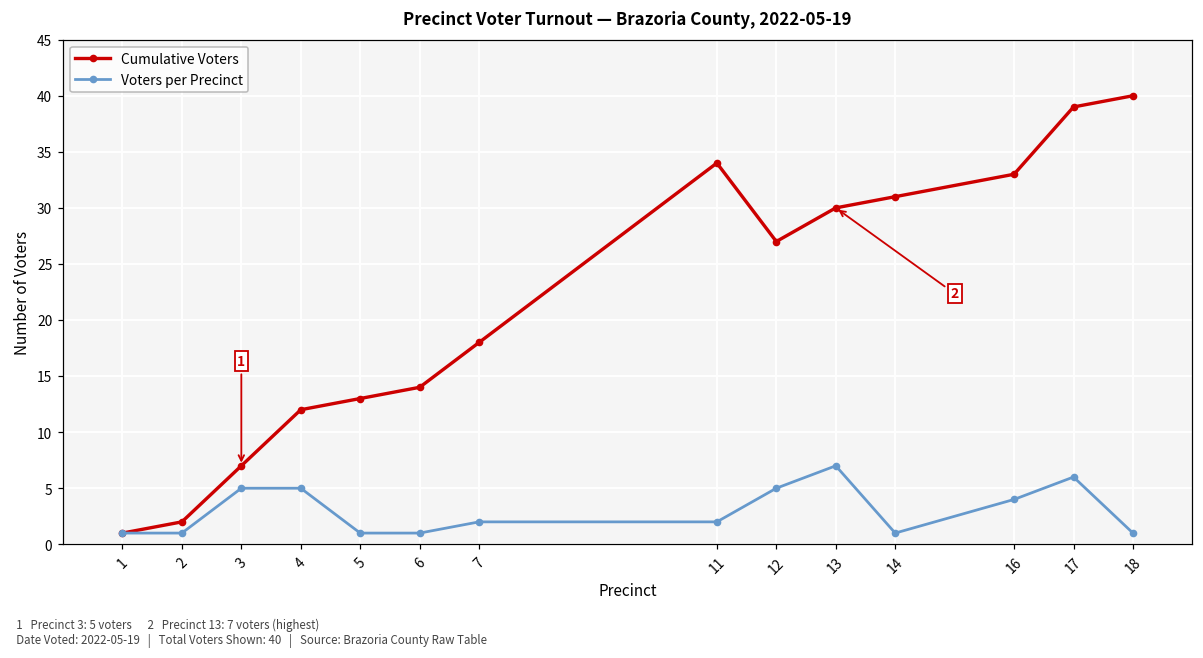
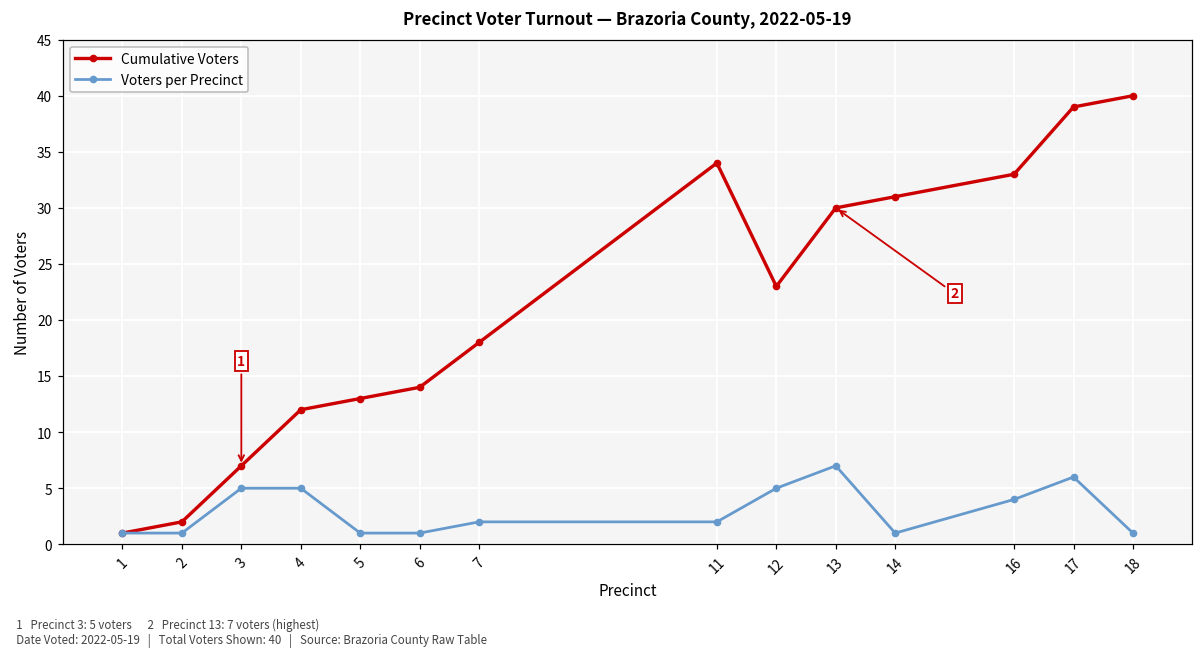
  {
    "Cumulative Voters": {
      "2": 2,
      "4": 12,
      "5": 13,
      "6": 14,
      "7": 18,
      "11": 34,
-     "12": 27,
+     "12": 23,
      "14": 31,
      "16": 33,
      "17": 39,
      "18": 40
    },
    "Voters per Precinct": {
      "2": 1,
      "3": 5,
      "4": 5,
      "5": 1,
      "6": 1,
      "7": 2,
      "11": 2,
      "12": 5,
      "13": 7,
      "14": 1,
      "16": 4,
      "17": 6,
      "18": 1
    }
  }
